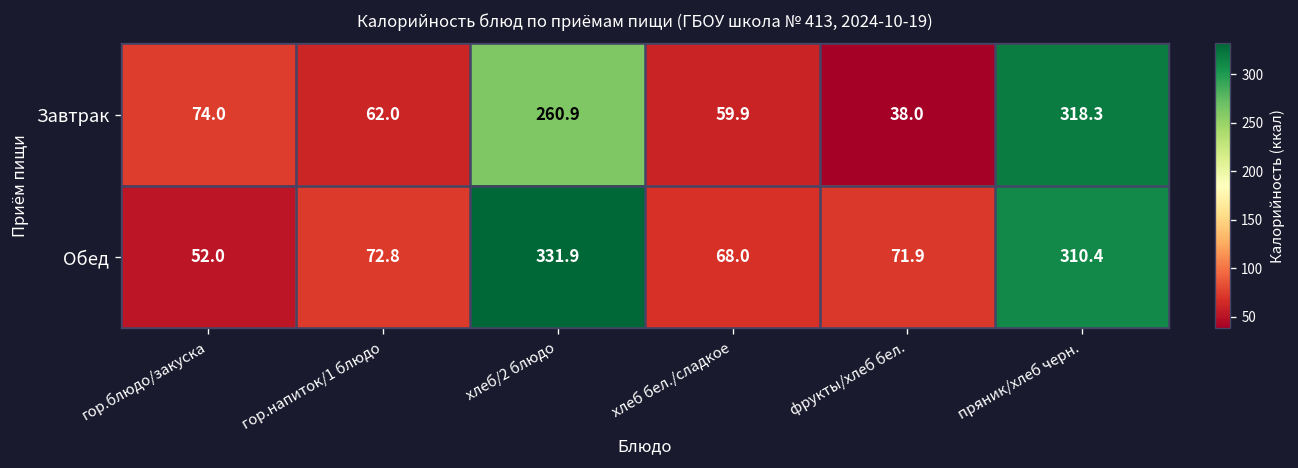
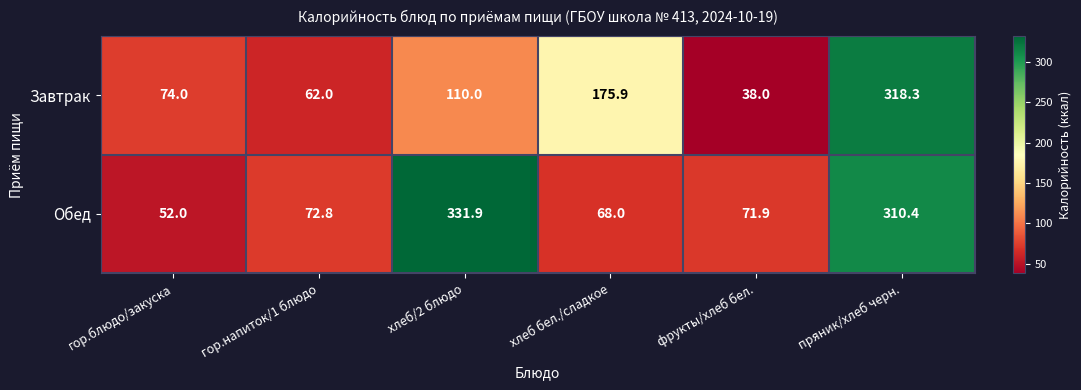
  {
    "Завтрак": {
      "гор.блюдо/закуска": 74.0,
      "гор.напиток/1 блюдо": 62.0,
-     "хлеб/2 блюдо": 260.9,
-     "хлеб бел./сладкое": 59.9,
+     "хлеб/2 блюдо": 110.0,
+     "хлеб бел./сладкое": 175.9,
      "фрукты/хлеб бел.": 38.0,
      "пряник/хлеб черн.": 318.3
    },
    "Обед": {
      "гор.блюдо/закуска": 52.0,
      "гор.напиток/1 блюдо": 72.8,
      "хлеб/2 блюдо": 331.9,
      "хлеб бел./сладкое": 68.0,
      "фрукты/хлеб бел.": 71.9,
      "пряник/хлеб черн.": 310.4
    }
  }
